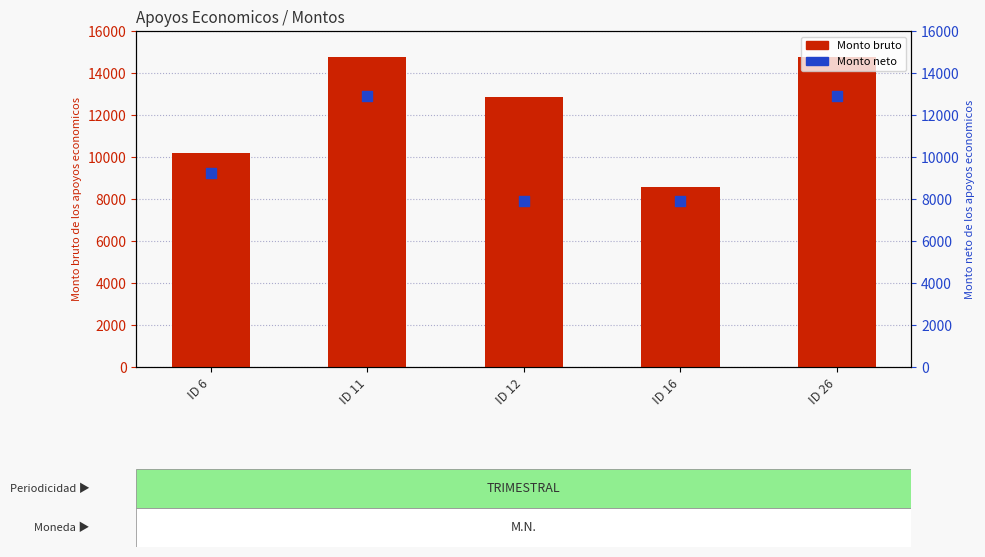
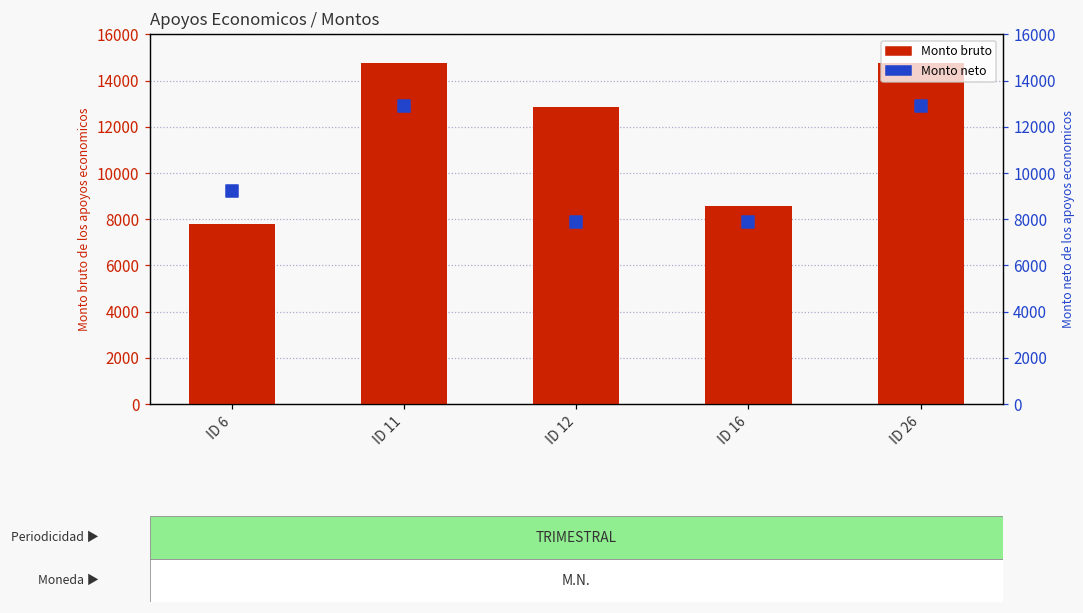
  {
    "Monto bruto": {
-     "ID 6": 10200,
+     "ID 6": 7800,
      "ID 11": 14800,
      "ID 12": 12900,
      "ID 16": 8600
    }
  }
